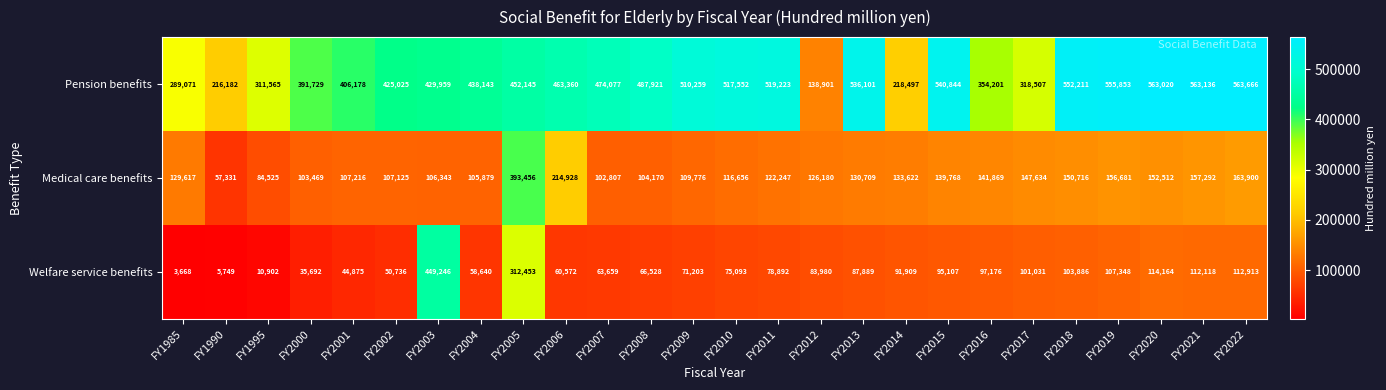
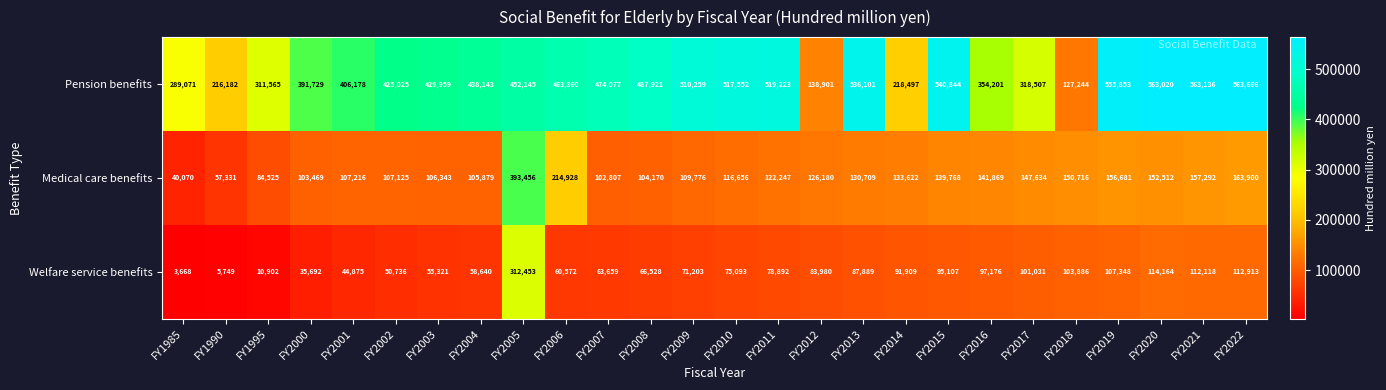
  {
    "Pension benefits": {
      "FY1985": "289,071",
      "FY1990": "216,182",
      "FY1995": "311,565",
      "FY2000": "391,729",
      "FY2001": "406,178",
      "FY2002": "425,025",
      "FY2003": "429,959",
      "FY2004": "438,143",
      "FY2005": "452,145",
      "FY2006": "463,360",
      "FY2007": "474,077",
      "FY2008": "487,921",
      "FY2009": "510,259",
      "FY2010": "517,552",
      "FY2011": "519,223",
      "FY2012": "138,901",
      "FY2013": "536,101",
      "FY2014": "218,497",
      "FY2015": "540,844",
      "FY2016": "354,201",
      "FY2017": "318,507",
-     "FY2018": "552,211",
+     "FY2018": "127,244",
      "FY2019": "555,853",
      "FY2020": "563,020",
      "FY2022": "563,666"
    },
    "Medical care benefits": {
-     "FY1985": "129,617",
+     "FY1985": "40,070",
      "FY1990": "57,331",
      "FY1995": "84,525",
      "FY2000": "103,469",
      "FY2001": "107,216",
      "FY2002": "107,125",
      "FY2003": "106,343",
      "FY2004": "105,879",
      "FY2005": "393,456",
      "FY2006": "214,928",
      "FY2007": "102,807",
      "FY2008": "104,170",
      "FY2009": "109,776",
      "FY2010": "116,656",
      "FY2011": "122,247",
      "FY2012": "126,180",
      "FY2013": "130,709",
      "FY2014": "133,622",
      "FY2015": "139,768",
      "FY2016": "141,869",
      "FY2017": "147,634",
      "FY2018": "150,716",
      "FY2019": "156,681",
      "FY2020": "152,512",
      "FY2021": "157,292",
      "FY2022": "163,900"
    },
    "Welfare service benefits": {
      "FY1985": "3,668",
      "FY1990": "5,749",
      "FY1995": "10,902",
      "FY2000": "35,692",
      "FY2001": "44,875",
      "FY2002": "50,736",
-     "FY2003": "449,246",
+     "FY2003": "55,321",
      "FY2004": "58,640",
      "FY2005": "312,453",
      "FY2006": "60,572",
      "FY2007": "63,659",
      "FY2008": "66,528",
      "FY2009": "71,203",
      "FY2010": "75,093",
      "FY2011": "78,892",
      "FY2012": "83,980",
      "FY2013": "87,889",
      "FY2014": "91,909",
      "FY2015": "95,107",
      "FY2016": "97,176",
      "FY2017": "101,031",
      "FY2018": "103,886",
      "FY2019": "107,348",
      "FY2020": "114,164",
      "FY2021": "112,118",
      "FY2022": "112,913"
    }
  }
